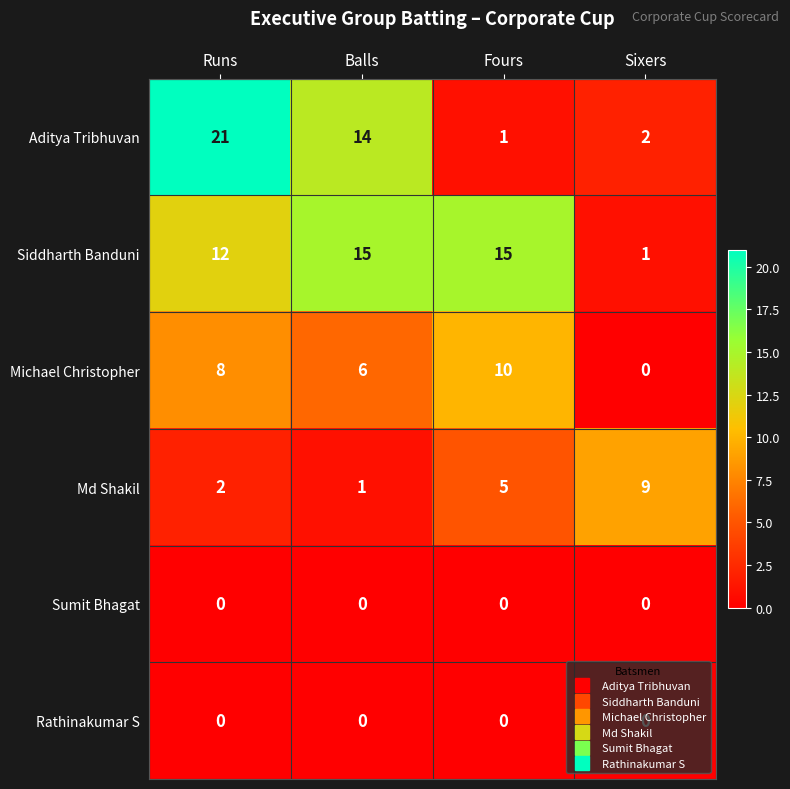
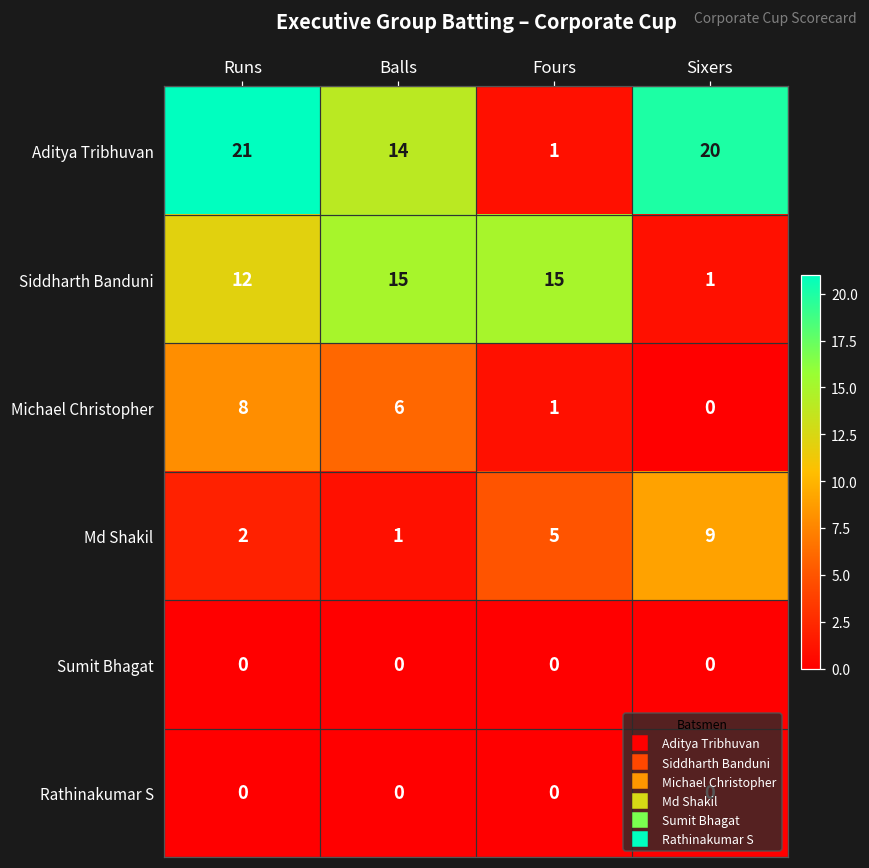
  {
    "Aditya Tribhuvan": {
      "Runs": 21,
      "Balls": 14,
      "Fours": 1,
-     "Sixers": 2
+     "Sixers": 20
    },
    "Siddharth Banduni": {
      "Runs": 12,
      "Balls": 15,
      "Fours": 15,
      "Sixers": 1
    },
    "Michael Christopher": {
      "Runs": 8,
      "Balls": 6,
-     "Fours": 10,
+     "Fours": 1,
      "Sixers": 0
    },
    "Md Shakil": {
      "Runs": 2,
      "Balls": 1,
      "Fours": 5,
      "Sixers": 9
    },
    "Sumit Bhagat": {
      "Runs": 0,
      "Balls": 0,
      "Fours": 0,
      "Sixers": 0
    },
    "Rathinakumar S": {
      "Runs": 0,
      "Balls": 0,
      "Fours": 0
    }
  }
